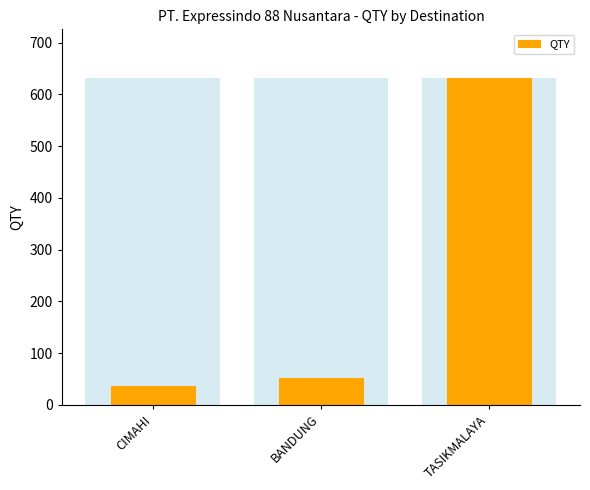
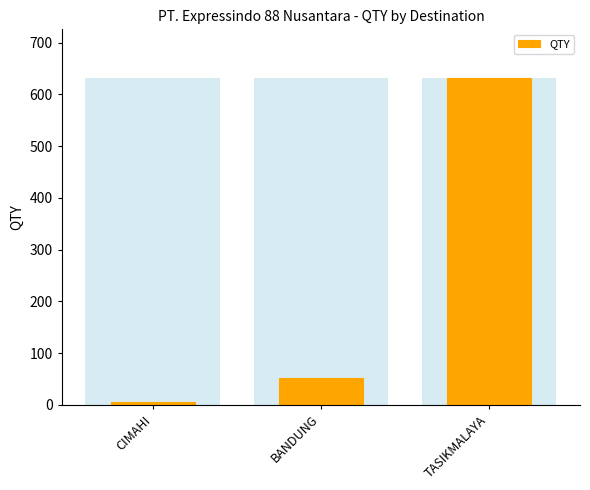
  {
    "QTY": {
-     "CIMAHI": 40,
+     "CIMAHI": 10,
      "TASIKMALAYA": 630
    }
  }
